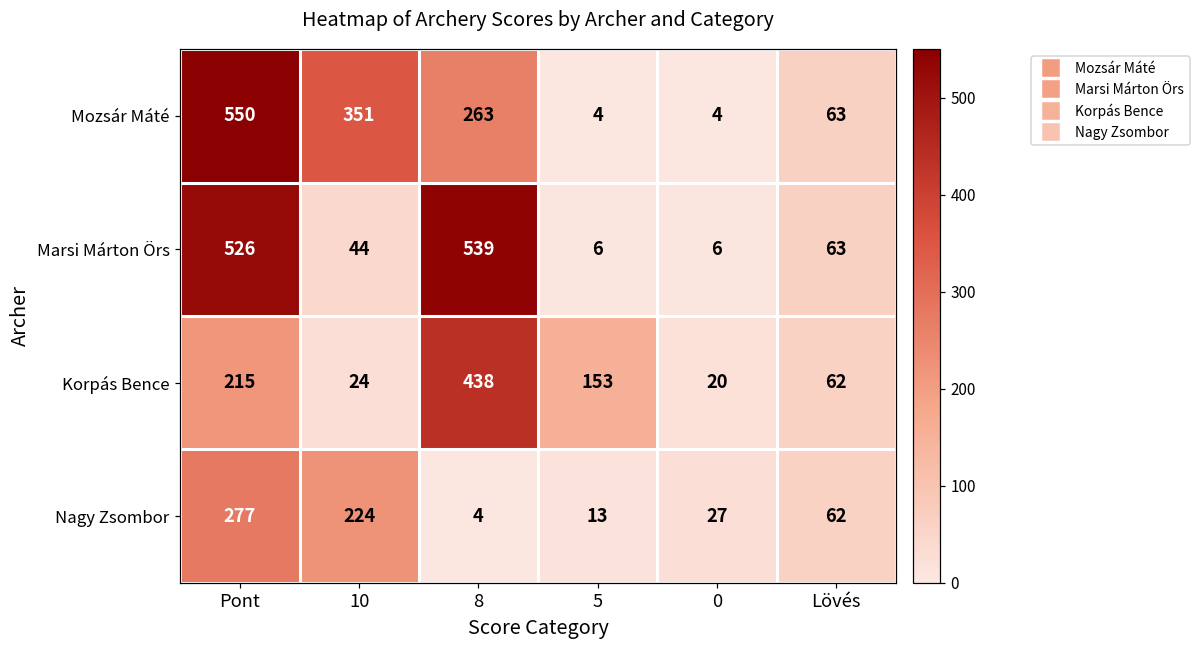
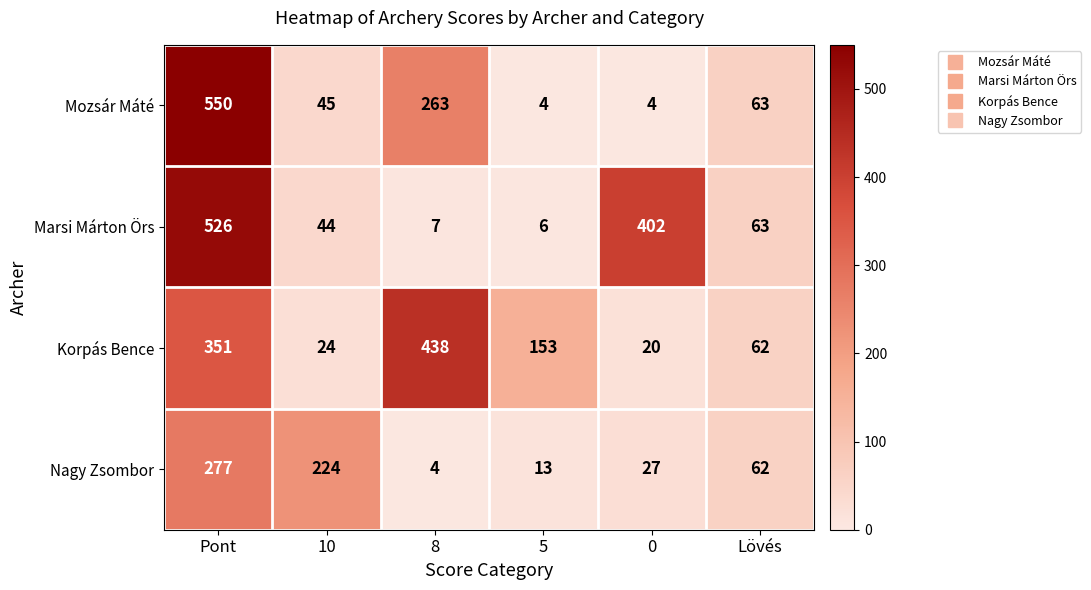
  {
    "Mozsár Máté": {
      "Pont": 550,
-     "10": 351,
+     "10": 45,
      "8": 263,
      "5": 4,
      "0": 4,
      "Lövés": 63
    },
    "Marsi Márton Örs": {
      "Pont": 526,
      "10": 44,
-     "8": 539,
+     "8": 7,
      "5": 6,
-     "0": 6,
+     "0": 402,
      "Lövés": 63
    },
    "Korpás Bence": {
-     "Pont": 215,
+     "Pont": 351,
      "10": 24,
      "8": 438,
      "5": 153,
      "0": 20,
      "Lövés": 62
    },
    "Nagy Zsombor": {
      "Pont": 277,
      "10": 224,
      "8": 4,
      "5": 13,
      "0": 27,
      "Lövés": 62
    }
  }
